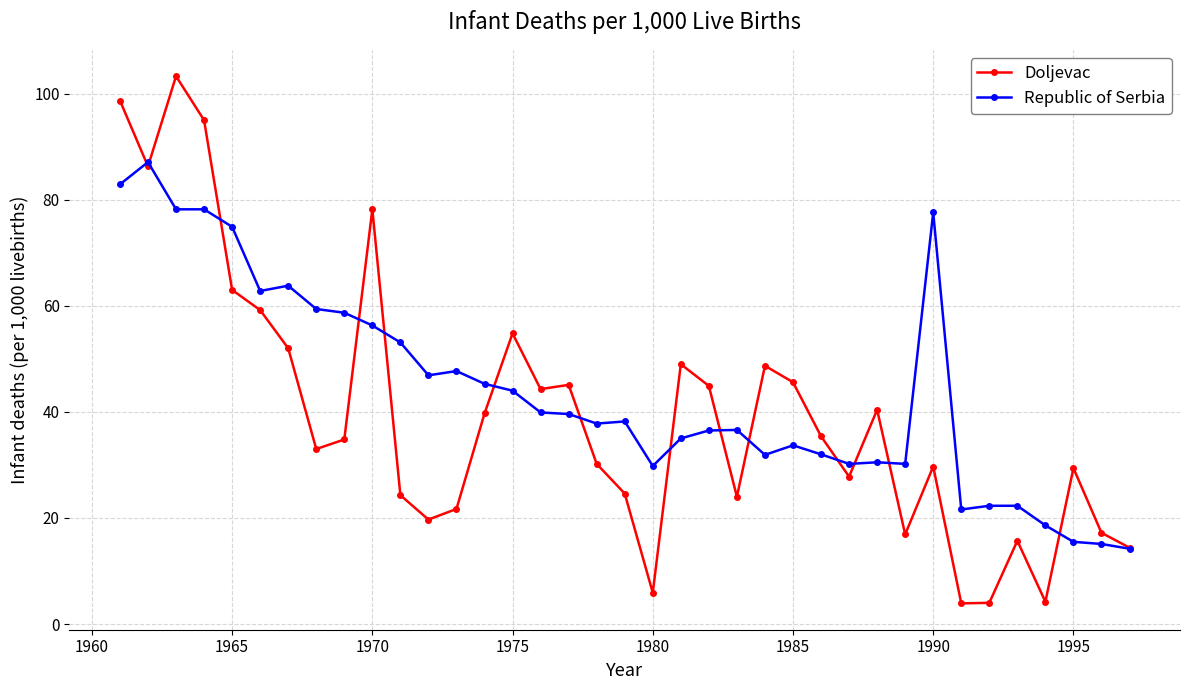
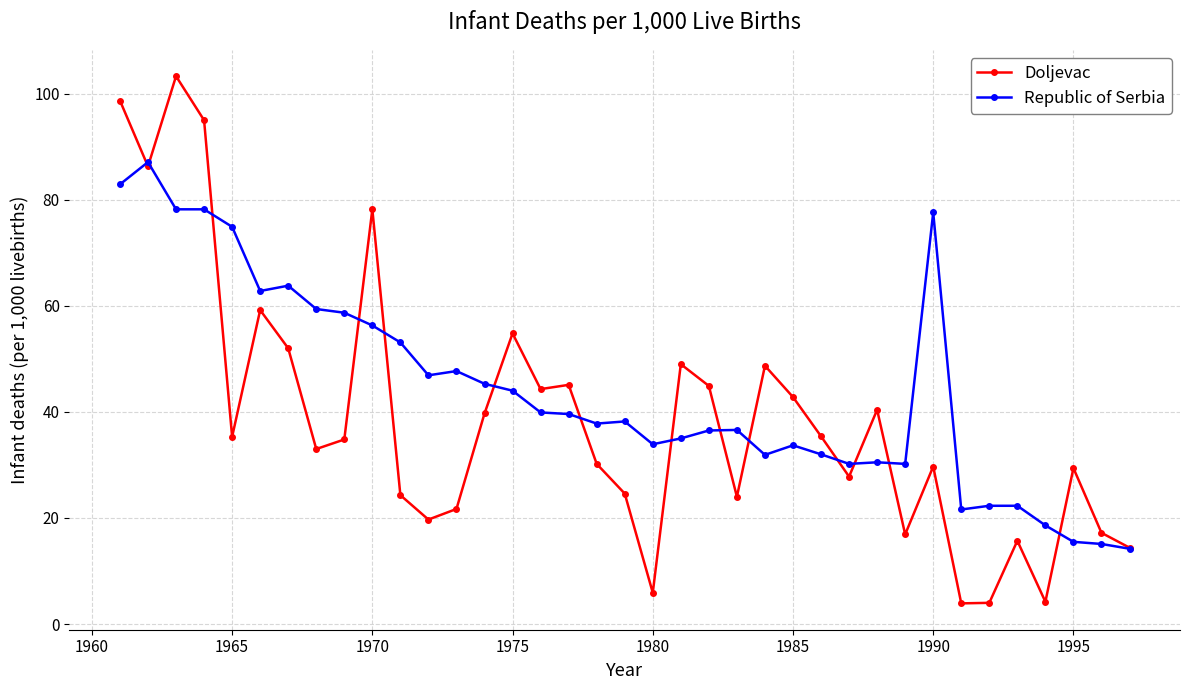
  {
    "Doljevac": {
-     "1965": 63,
+     "1965": 35,
      "1970": 78,
      "1975": 55,
      "1980": 6,
-     "1985": 46,
+     "1985": 43,
      "1990": 30,
      "1995": 29
    },
    "Republic of Serbia": {
      "1965": 75,
      "1970": 56,
      "1975": 44,
-     "1980": 30,
+     "1980": 34,
      "1985": 34,
      "1990": 78,
      "1995": 16
    }
  }
